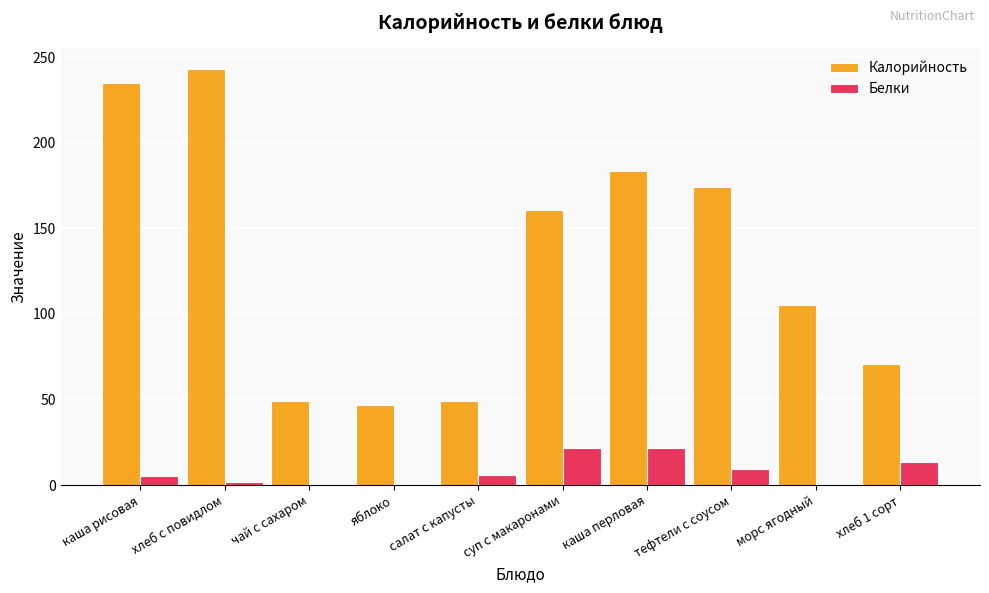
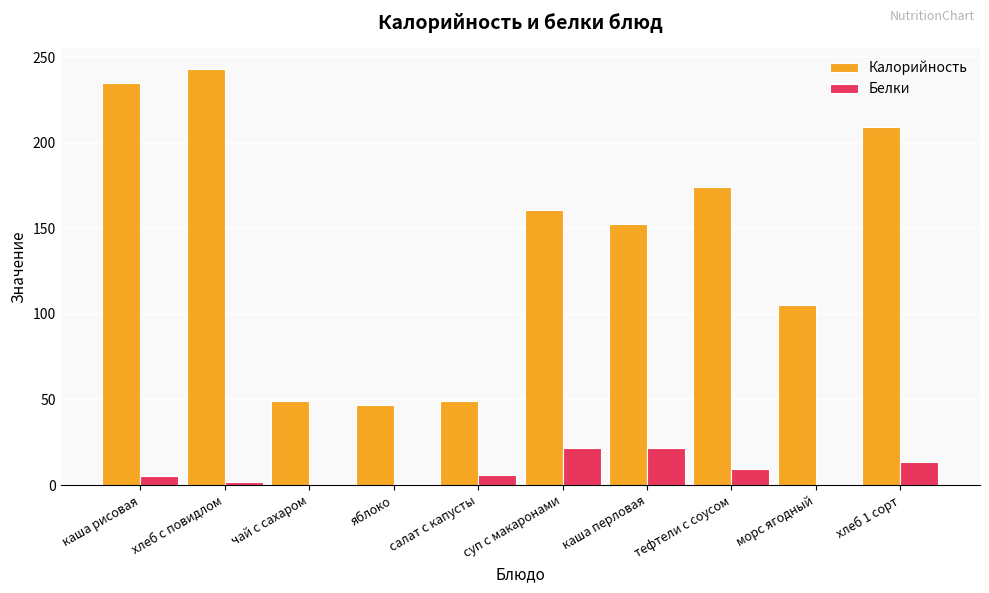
  {
    "Калорийность": {
      "каша рисовая": 235,
      "хлеб с повидлом": 243,
      "чай с сахаром": 49,
      "яблоко": 47,
      "салат с капусты": 49,
      "суп с макаронами": 161,
-     "каша перловая": 184,
+     "каша перловая": 153,
      "тефтели с соусом": 174,
      "морс ягодный": 105,
-     "хлеб 1 сорт": 71
+     "хлеб 1 сорт": 209
    },
    "Белки": {
      "каша рисовая": 5,
      "хлеб с повидлом": 2,
      "салат с капусты": 6,
      "суп с макаронами": 22,
      "каша перловая": 22,
      "тефтели с соусом": 10,
      "хлеб 1 сорт": 13
    }
  }
